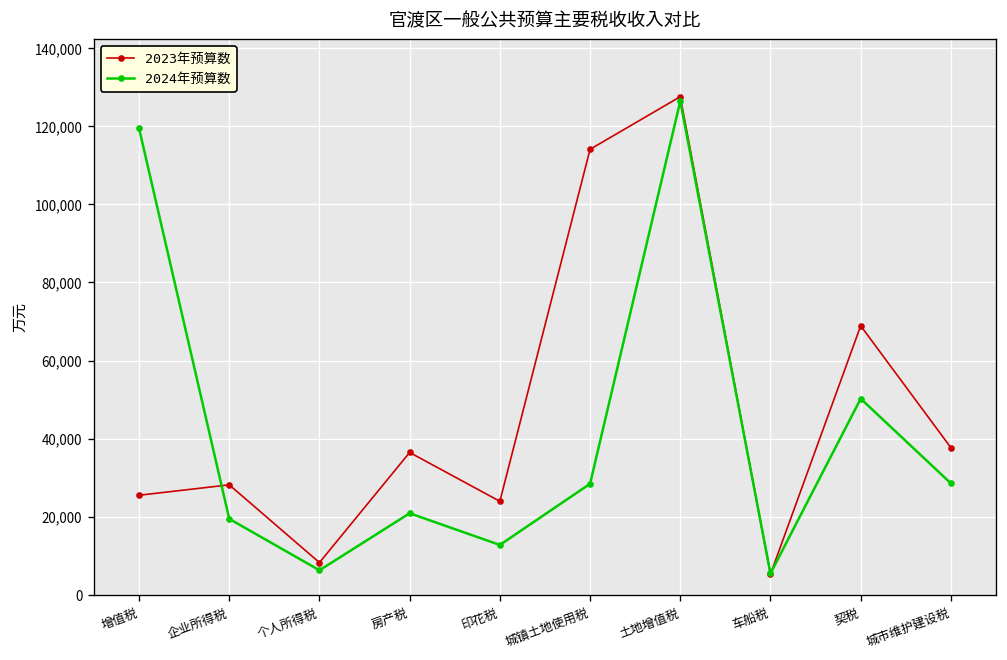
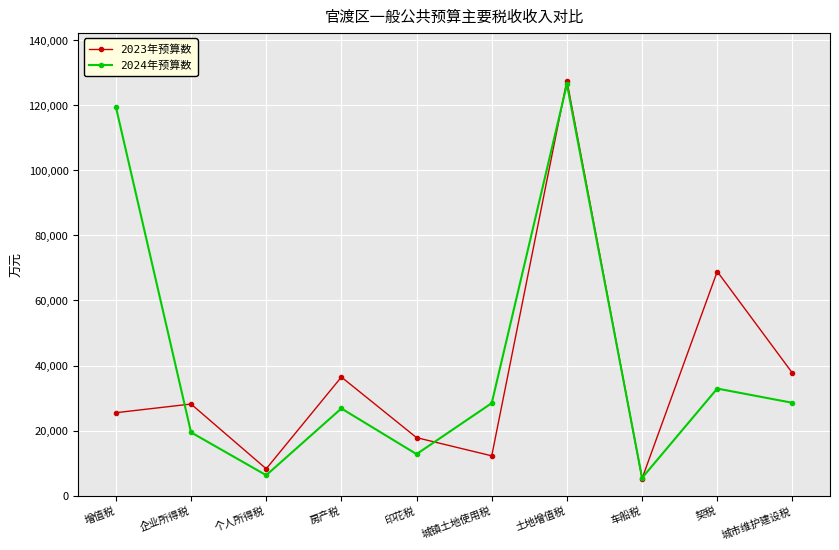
  {
    "2023年预算数": {
      "增值税": "25,000",
      "企业所得税": "28,000",
      "个人所得税": "8,000",
      "房产税": "36,000",
-     "印花税": "24,000",
-     "城镇土地使用税": "114,000",
+     "印花税": "18,000",
+     "城镇土地使用税": "12,000",
      "土地增值税": "128,000",
      "契税": "69,000",
      "城市维护建设税": "38,000"
    },
    "2024年预算数": {
      "增值税": "120,000",
      "企业所得税": "19,000",
      "个人所得税": "6,000",
-     "房产税": "21,000",
+     "房产税": "27,000",
      "印花税": "13,000",
      "城镇土地使用税": "28,000",
      "土地增值税": "126,000",
-     "契税": "50,000",
+     "契税": "33,000",
      "城市维护建设税": "29,000"
    }
  }
